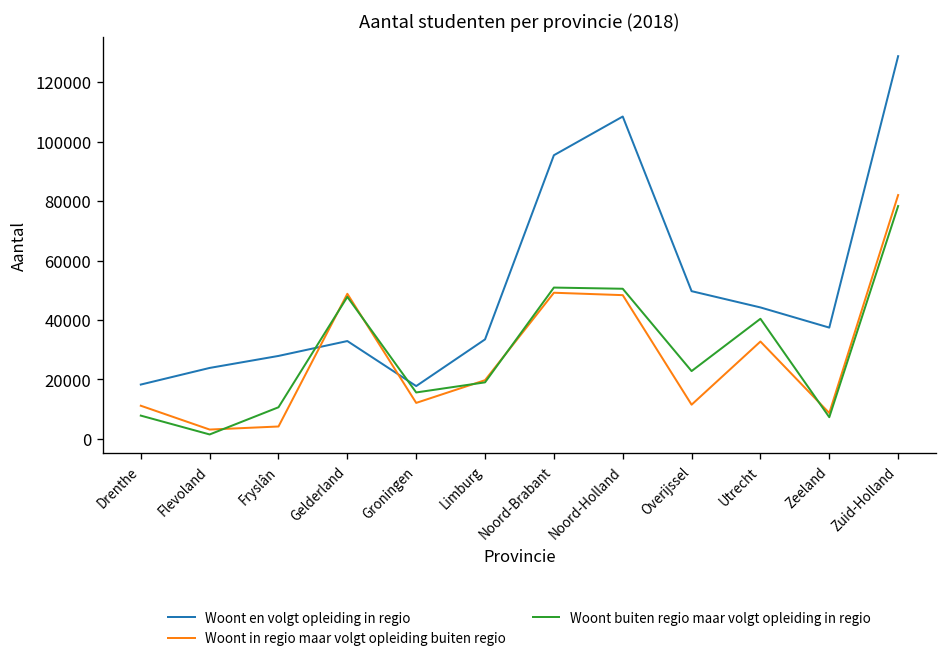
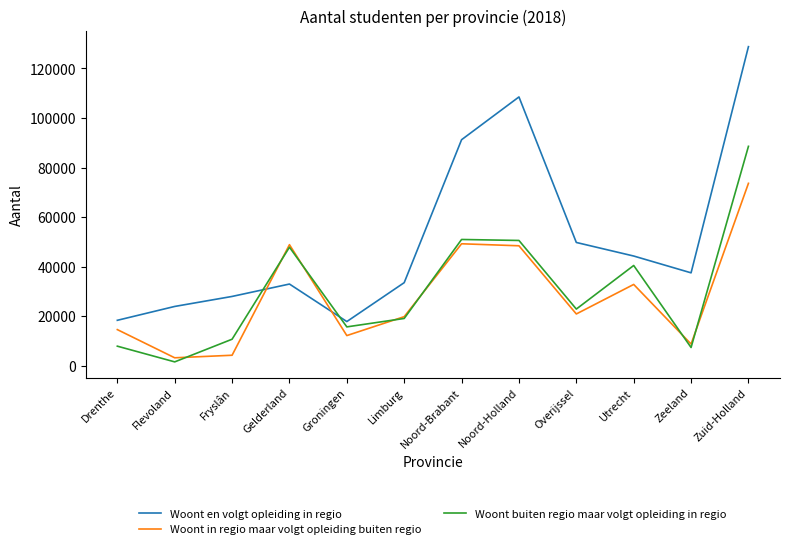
  {
    "Woont en volgt opleiding in regio": {
      "Drenthe": 18000,
      "Flevoland": 24000,
      "Fryslân": 28000,
      "Gelderland": 33000,
      "Groningen": 18000,
      "Limburg": 33000,
-     "Noord-Brabant": 95000,
+     "Noord-Brabant": 91000,
      "Noord-Holland": 109000,
      "Overijssel": 50000,
      "Utrecht": 44000,
      "Zeeland": 37000,
      "Zuid-Holland": 129000
    },
    "Woont in regio maar volgt opleiding buiten regio": {
-     "Drenthe": 11000,
+     "Drenthe": 15000,
      "Flevoland": 3000,
      "Fryslân": 4000,
      "Gelderland": 49000,
      "Groningen": 12000,
      "Noord-Brabant": 49000,
      "Noord-Holland": 48000,
-     "Overijssel": 12000,
+     "Overijssel": 21000,
      "Utrecht": 33000,
      "Zeeland": 9000,
-     "Zuid-Holland": 82000
+     "Zuid-Holland": 74000
    },
    "Woont buiten regio maar volgt opleiding in regio": {
      "Drenthe": 8000,
      "Flevoland": 1000,
      "Fryslân": 11000,
      "Gelderland": 48000,
      "Groningen": 16000,
      "Noord-Brabant": 51000,
      "Noord-Holland": 51000,
      "Overijssel": 23000,
      "Utrecht": 40000,
      "Zeeland": 7000,
-     "Zuid-Holland": 78000
+     "Zuid-Holland": 89000
    }
  }
